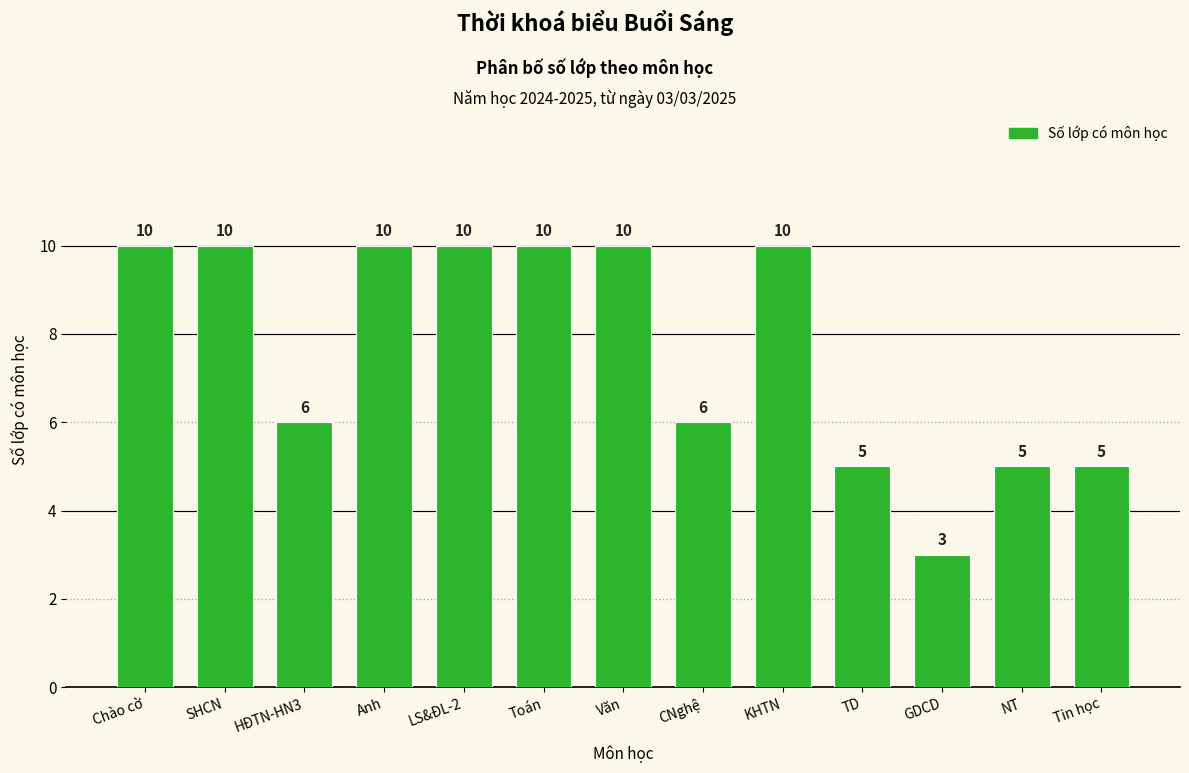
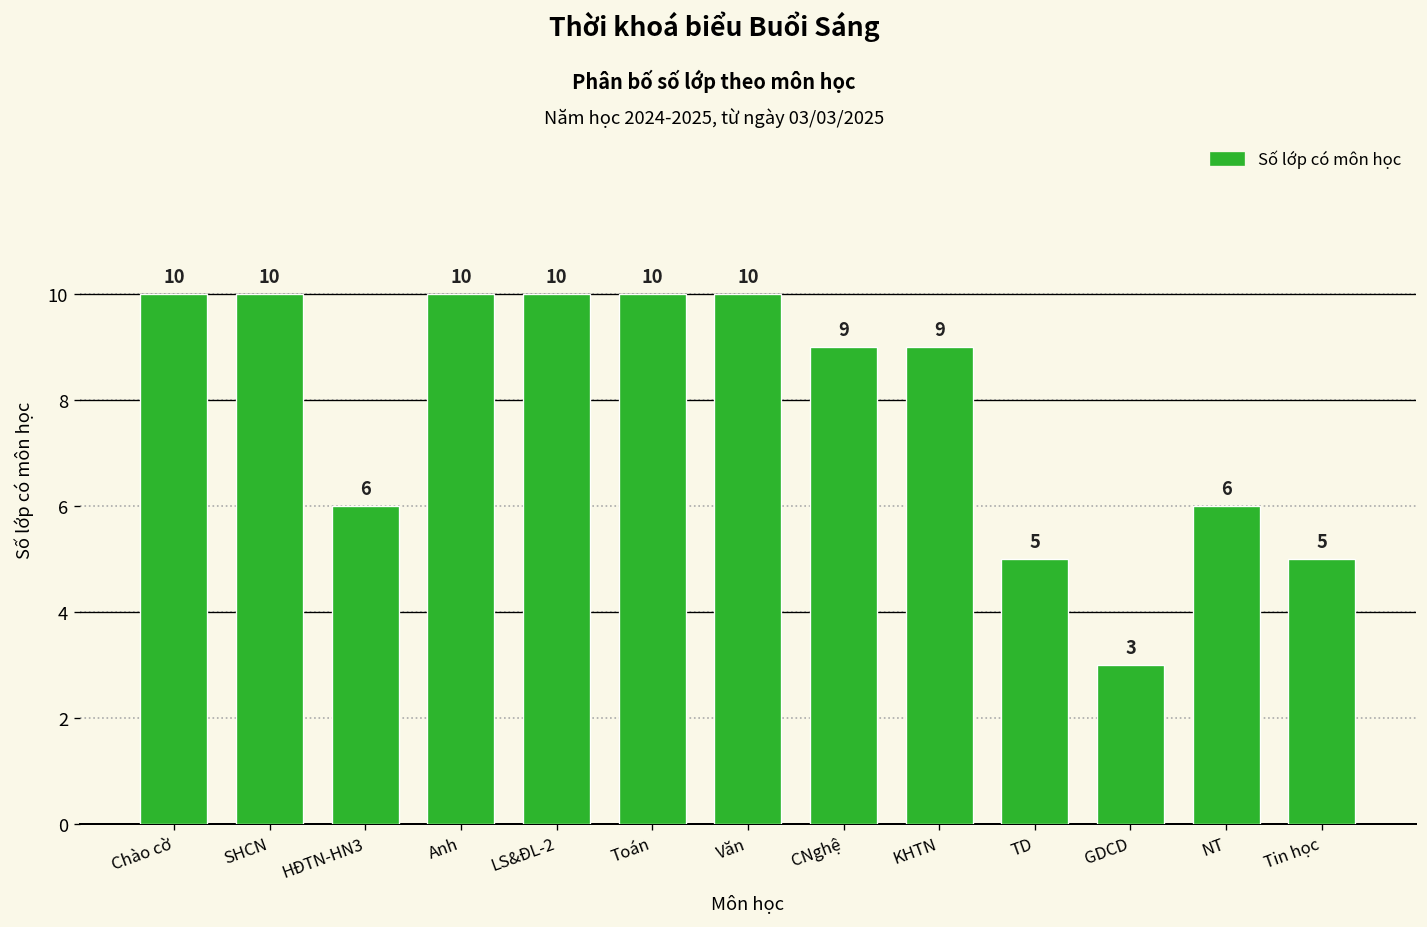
  {
    "Chào cờ": 10,
    "SHCN": 10,
    "HĐTN-HN3": 6,
    "Anh": 10,
    "LS&ĐL-2": 10,
    "Toán": 10,
    "Văn": 10,
-   "CNghệ": 6,
-   "KHTN": 10,
+   "CNghệ": 9,
+   "KHTN": 9,
    "TD": 5,
    "GDCD": 3,
-   "NT": 5,
+   "NT": 6,
    "Tin học": 5
  }
